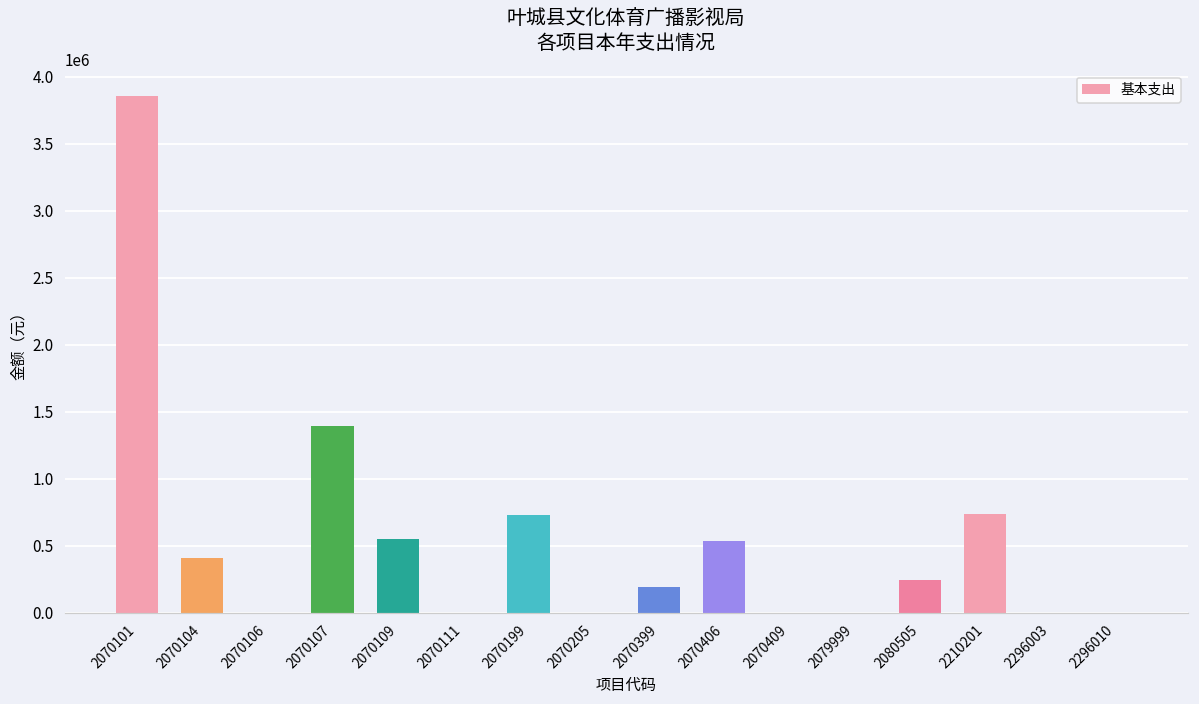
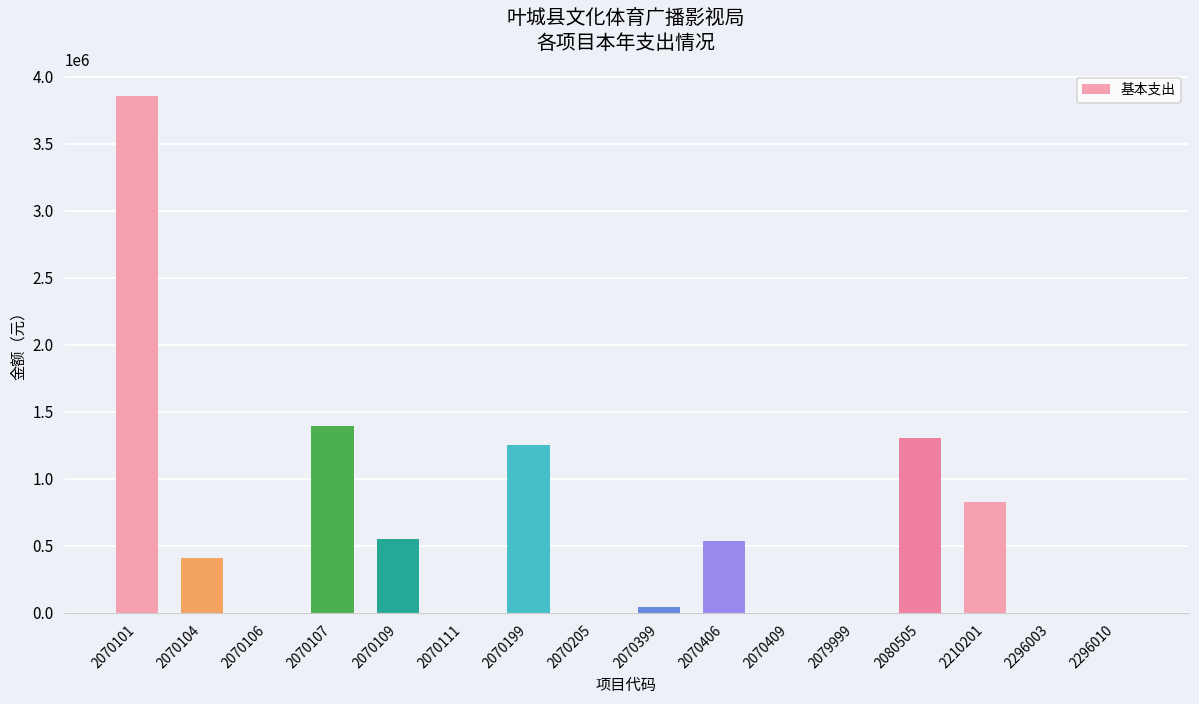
  {
    "2070101": 3850000,
    "2070104": 410000,
    "2070106": 0,
    "2070107": 1390000,
    "2070109": 550000,
    "2070111": 0,
-   "2070199": 730000,
+   "2070199": 1250000,
    "2070205": 0,
-   "2070399": 190000,
+   "2070399": 40000,
    "2070406": 530000,
    "2070409": 0,
    "2079999": 0,
-   "2080505": 250000,
-   "2210201": 730000,
+   "2080505": 1300000,
+   "2210201": 820000,
    "2296003": 0,
    "2296010": 0
  }
